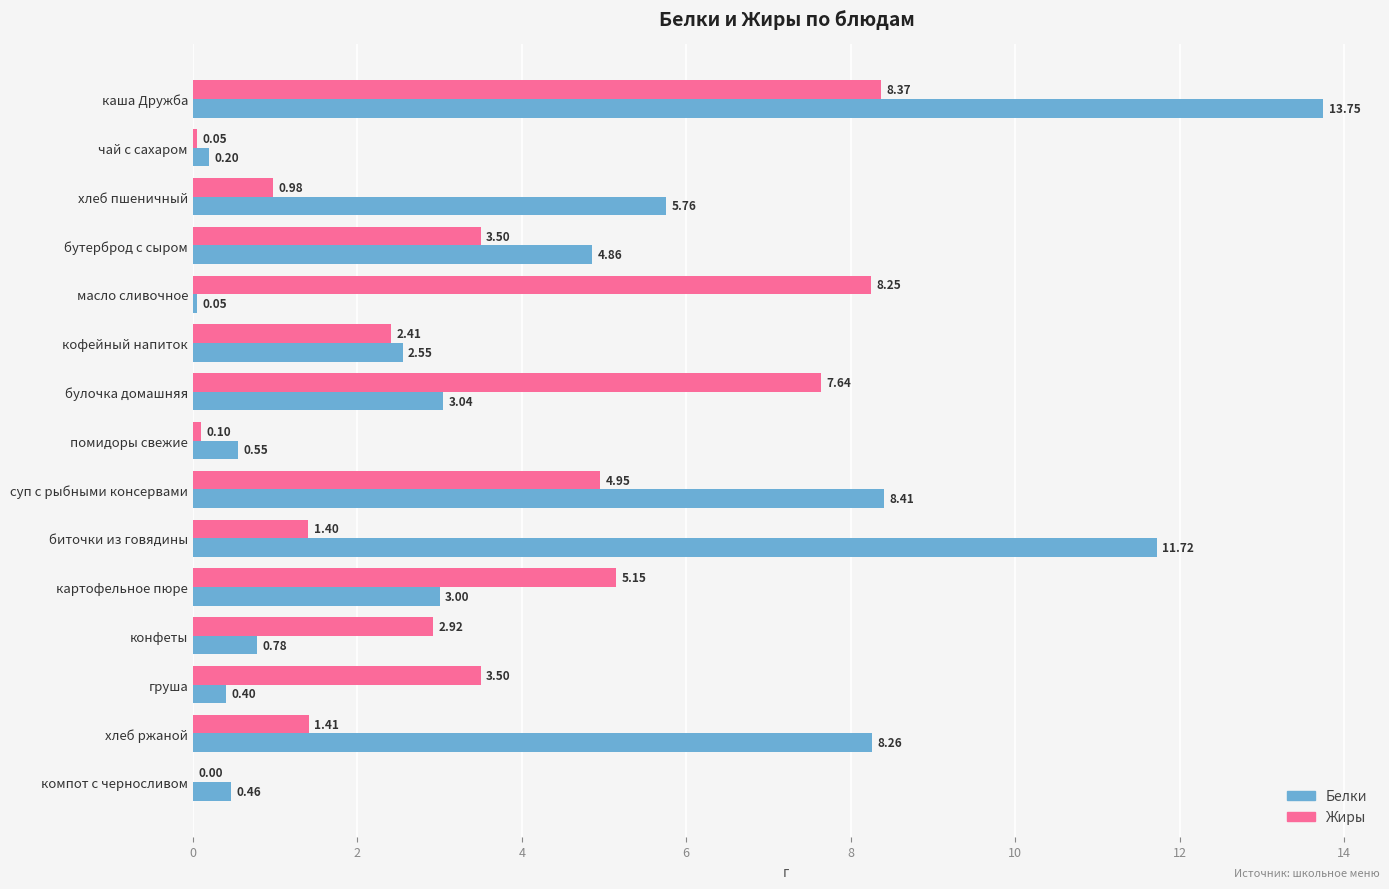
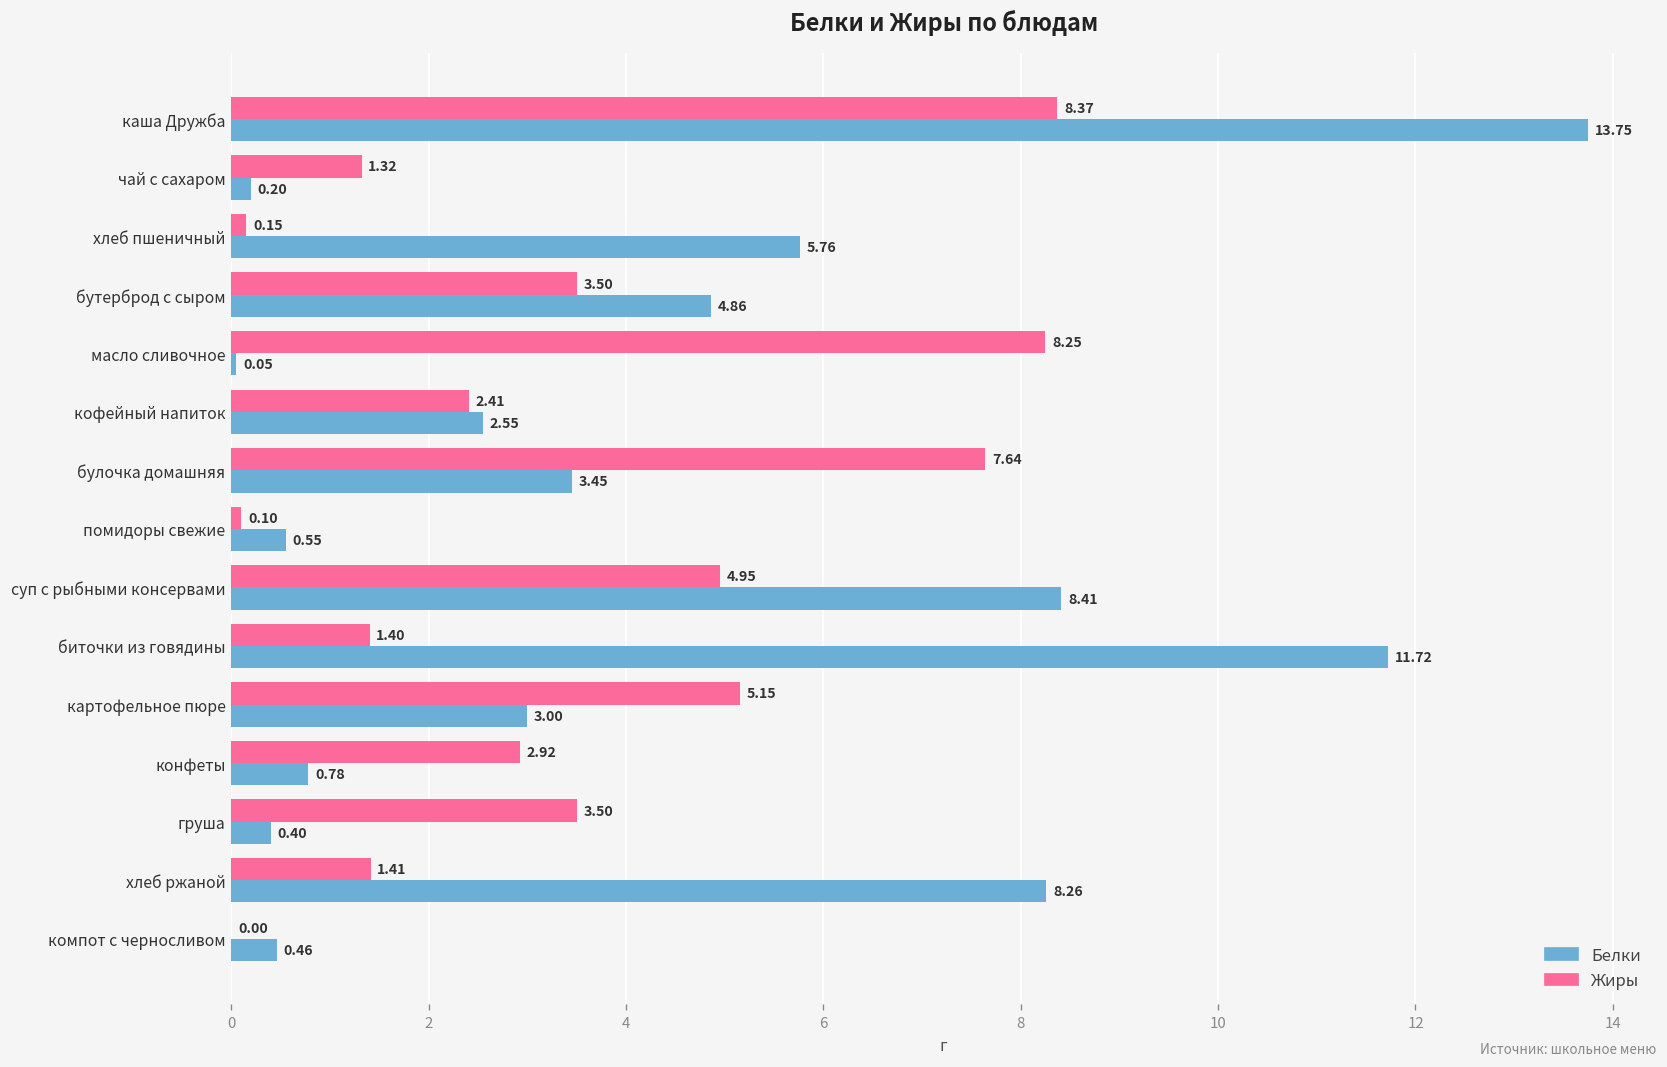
  {
    "Белки": {
      "каша Дружба": 13.75,
      "чай с сахаром": 0.20,
      "хлеб пшеничный": 5.76,
      "бутерброд с сыром": 4.86,
      "масло сливочное": 0.05,
      "кофейный напиток": 2.55,
-     "булочка домашняя": 3.04,
+     "булочка домашняя": 3.45,
      "помидоры свежие": 0.55,
      "суп с рыбными консервами": 8.41,
      "биточки из говядины": 11.72,
      "картофельное пюре": 3.00,
      "конфеты": 0.78,
      "груша": 0.40,
      "хлеб ржаной": 8.26,
      "компот с черносливом": 0.46
    },
    "Жиры": {
      "каша Дружба": 8.37,
-     "чай с сахаром": 0.05,
-     "хлеб пшеничный": 0.98,
+     "чай с сахаром": 1.32,
+     "хлеб пшеничный": 0.15,
      "бутерброд с сыром": 3.50,
      "масло сливочное": 8.25,
      "кофейный напиток": 2.41,
      "булочка домашняя": 7.64,
      "помидоры свежие": 0.10,
      "суп с рыбными консервами": 4.95,
      "биточки из говядины": 1.40,
      "картофельное пюре": 5.15,
      "конфеты": 2.92,
      "груша": 3.50,
      "хлеб ржаной": 1.41,
      "компот с черносливом": 0.00
    }
  }
